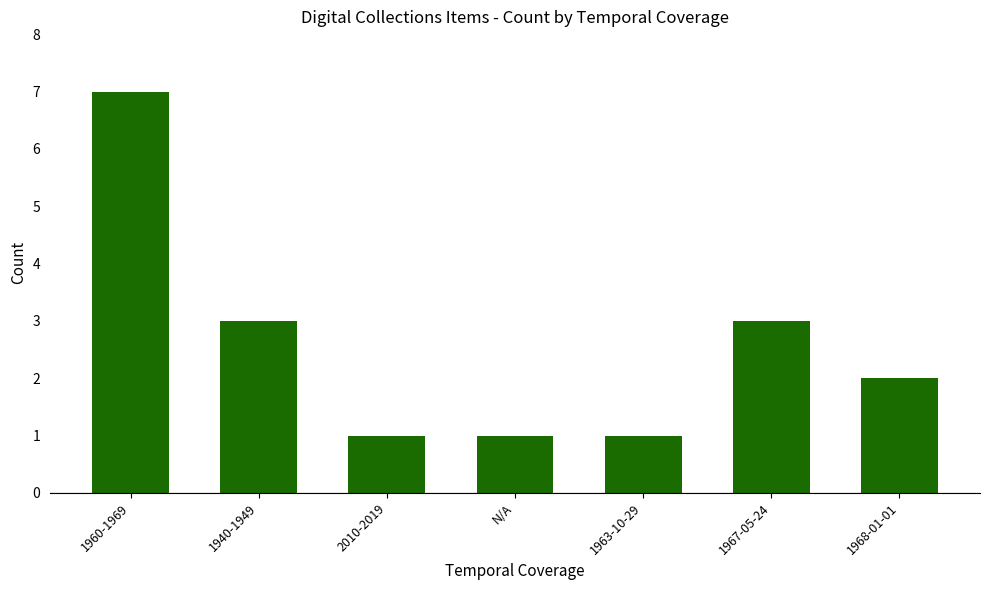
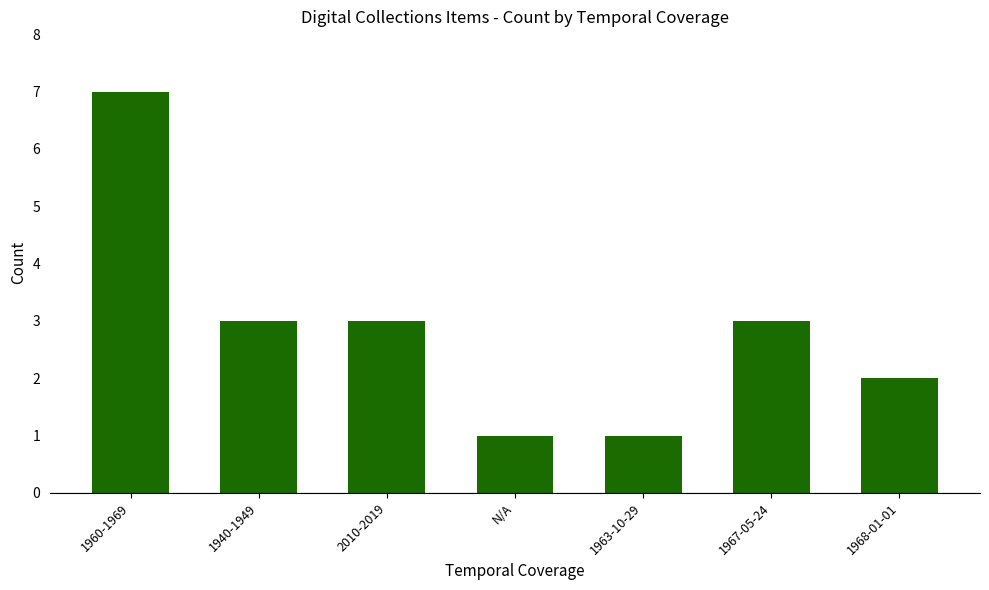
  {
    "1960-1969": 7,
    "1940-1949": 3,
-   "2010-2019": 1,
+   "2010-2019": 3,
    "N/A": 1,
    "1963-10-29": 1,
    "1967-05-24": 3,
    "1968-01-01": 2
  }
